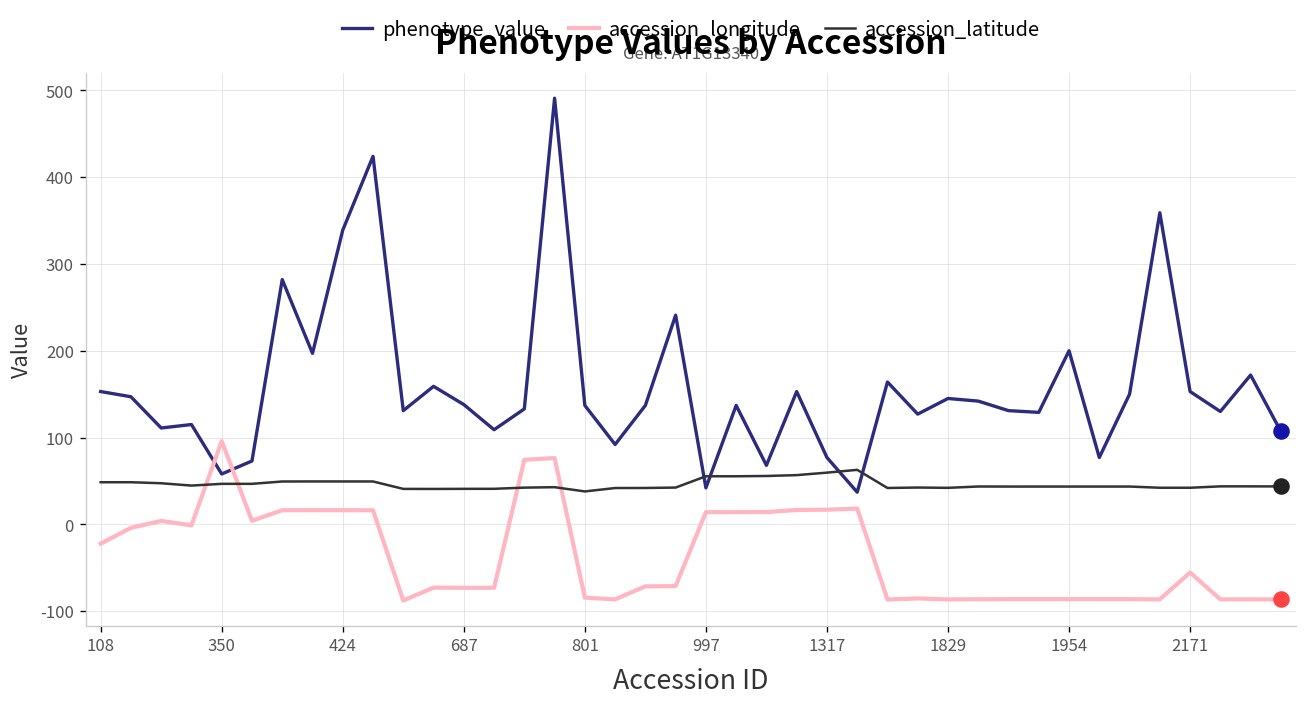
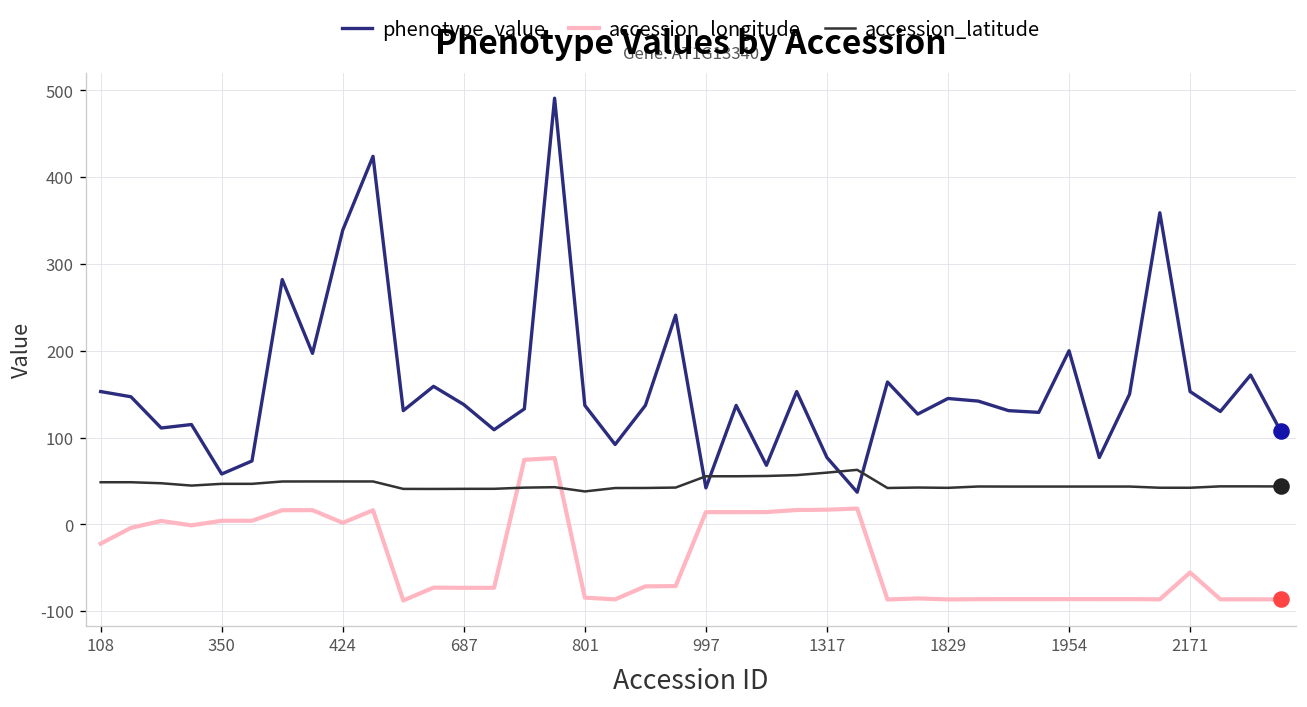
  {
    "accession_longitude": {
      "108": -20,
-     "350": 100,
-     "424": 20,
+     "350": 0,
+     "424": 0,
      "687": -70,
      "801": -80,
      "997": 10,
      "1317": 20,
      "1829": -90,
      "1954": -90,
      "2171": -60
    }
  }
